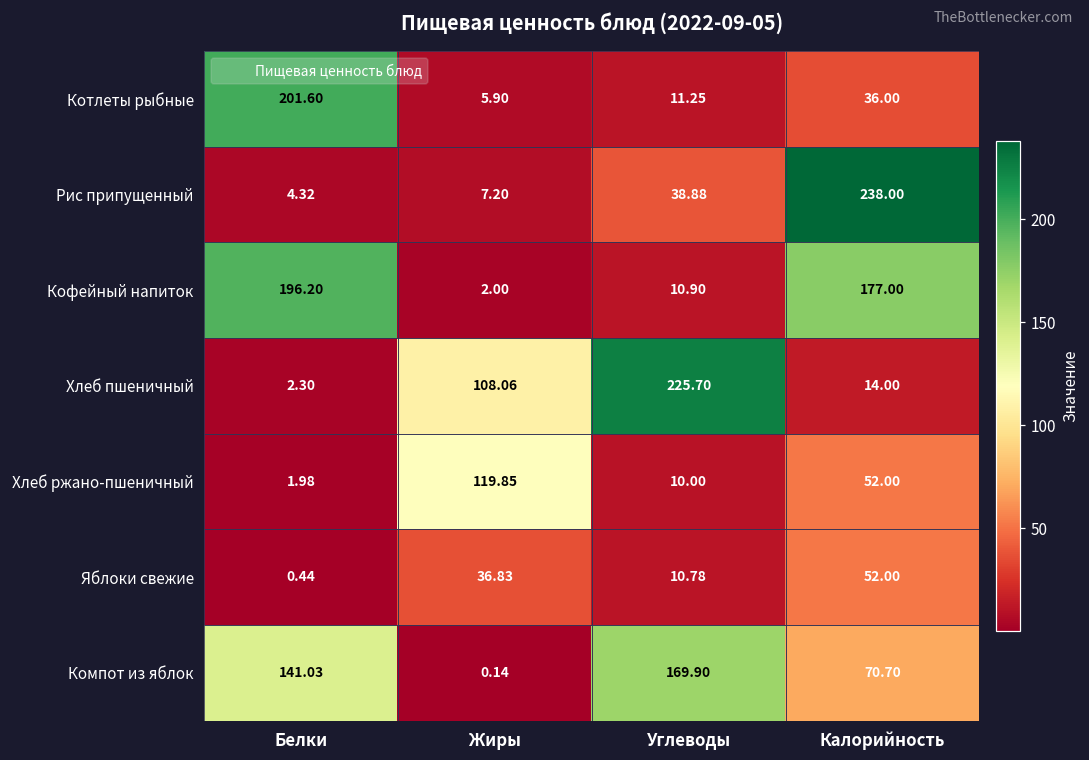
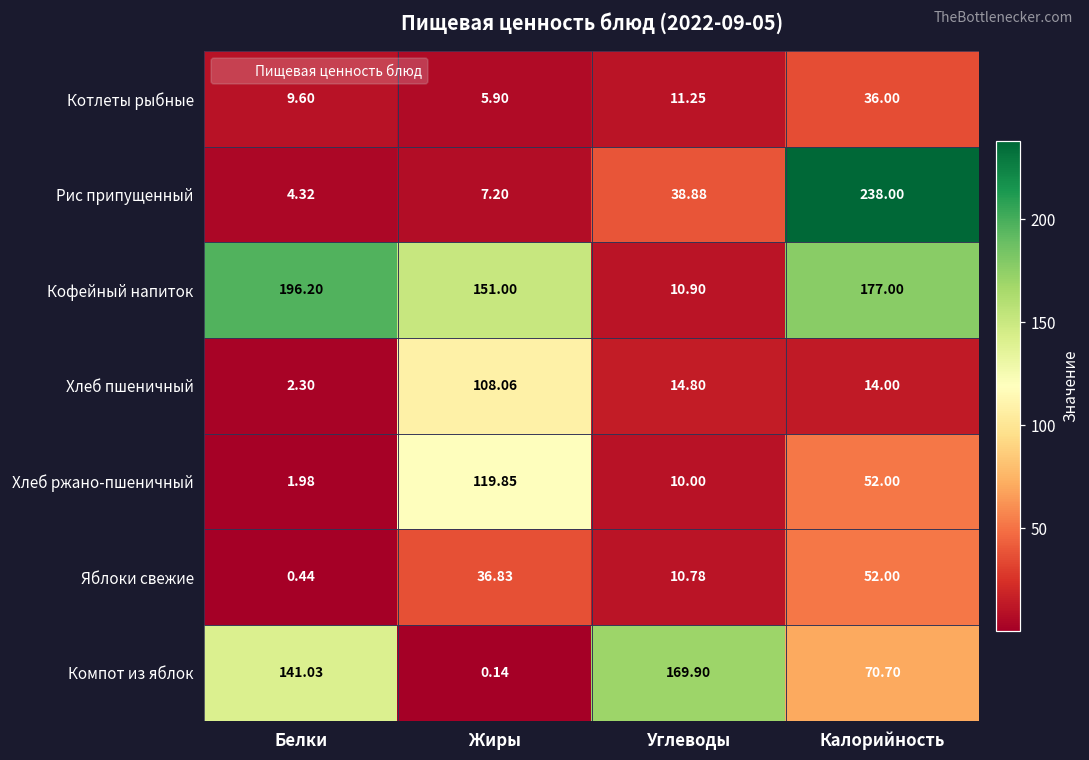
  {
    "Котлеты рыбные": {
-     "Белки": 201.60,
+     "Белки": 9.60,
      "Жиры": 5.90,
      "Углеводы": 11.25,
      "Калорийность": 36.00
    },
    "Рис припущенный": {
      "Белки": 4.32,
      "Жиры": 7.20,
      "Углеводы": 38.88,
      "Калорийность": 238.00
    },
    "Кофейный напиток": {
      "Белки": 196.20,
-     "Жиры": 2.00,
+     "Жиры": 151.00,
      "Углеводы": 10.90,
      "Калорийность": 177.00
    },
    "Хлеб пшеничный": {
      "Белки": 2.30,
      "Жиры": 108.06,
-     "Углеводы": 225.70,
+     "Углеводы": 14.80,
      "Калорийность": 14.00
    },
    "Хлеб ржано-пшеничный": {
      "Белки": 1.98,
      "Жиры": 119.85,
      "Углеводы": 10.00,
      "Калорийность": 52.00
    },
    "Яблоки свежие": {
      "Белки": 0.44,
      "Жиры": 36.83,
      "Углеводы": 10.78,
      "Калорийность": 52.00
    },
    "Компот из яблок": {
      "Белки": 141.03,
      "Жиры": 0.14,
      "Углеводы": 169.90,
      "Калорийность": 70.70
    }
  }
